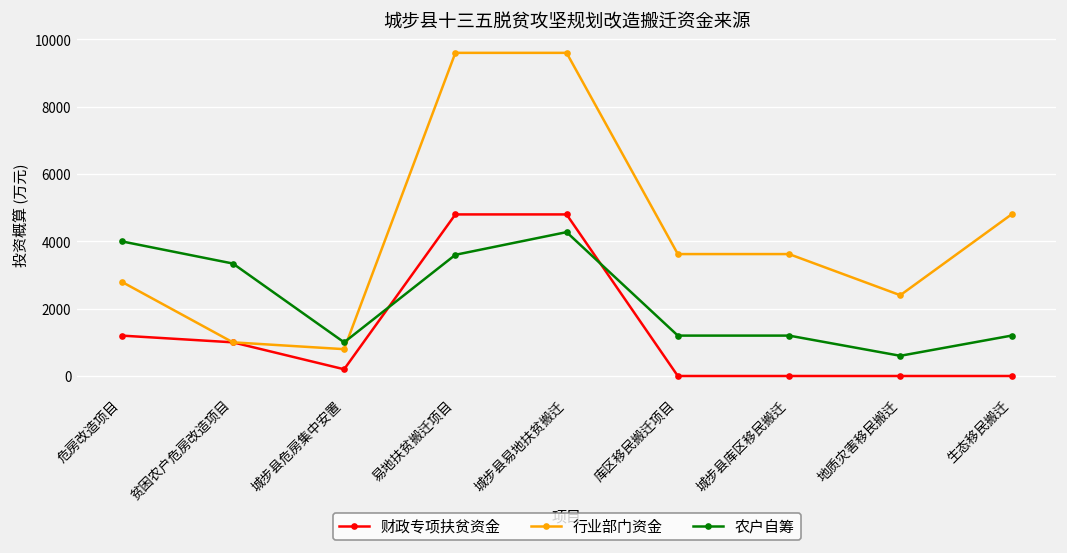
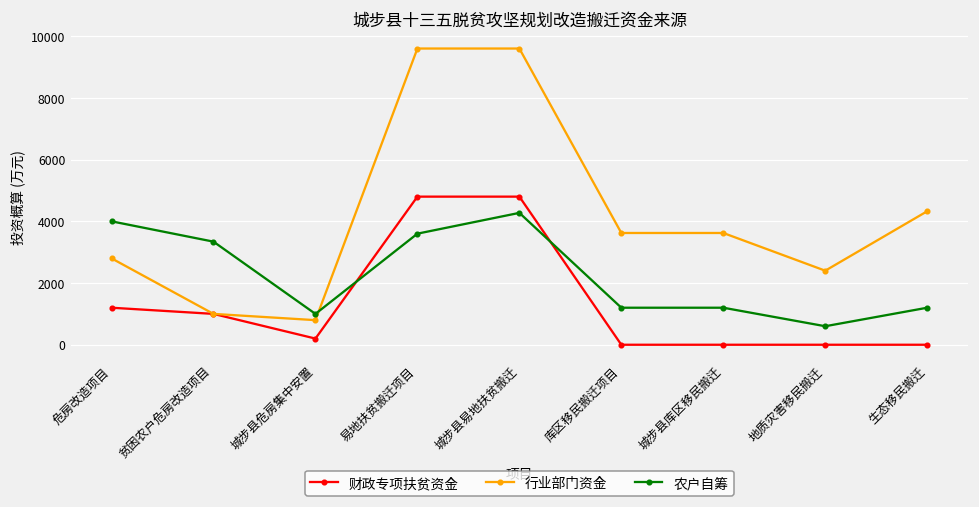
  {
    "财政专项扶贫资金": {
      "危房改造项目": 1200,
      "城步县危房集中安置": 200,
      "易地扶贫搬迁项目": 4800,
      "城步县易地扶贫搬迁": 4800,
      "库区移民搬迁项目": 0,
      "城步县库区移民搬迁": 0,
      "地质灾害移民搬迁": 0,
      "生态移民搬迁": 0
    },
    "行业部门资金": {
      "危房改造项目": 2800,
      "城步县危房集中安置": 800,
      "易地扶贫搬迁项目": 9600,
      "城步县易地扶贫搬迁": 9600,
      "库区移民搬迁项目": 3600,
      "城步县库区移民搬迁": 3600,
      "地质灾害移民搬迁": 2400,
-     "生态移民搬迁": 4800
+     "生态移民搬迁": 4300
    },
    "农户自筹": {
      "危房改造项目": 4000,
      "贫困农户危房改造项目": 3300,
      "城步县危房集中安置": 1000,
      "易地扶贫搬迁项目": 3600,
      "城步县易地扶贫搬迁": 4300,
      "库区移民搬迁项目": 1200,
      "城步县库区移民搬迁": 1200,
      "地质灾害移民搬迁": 600,
      "生态移民搬迁": 1200
    }
  }
